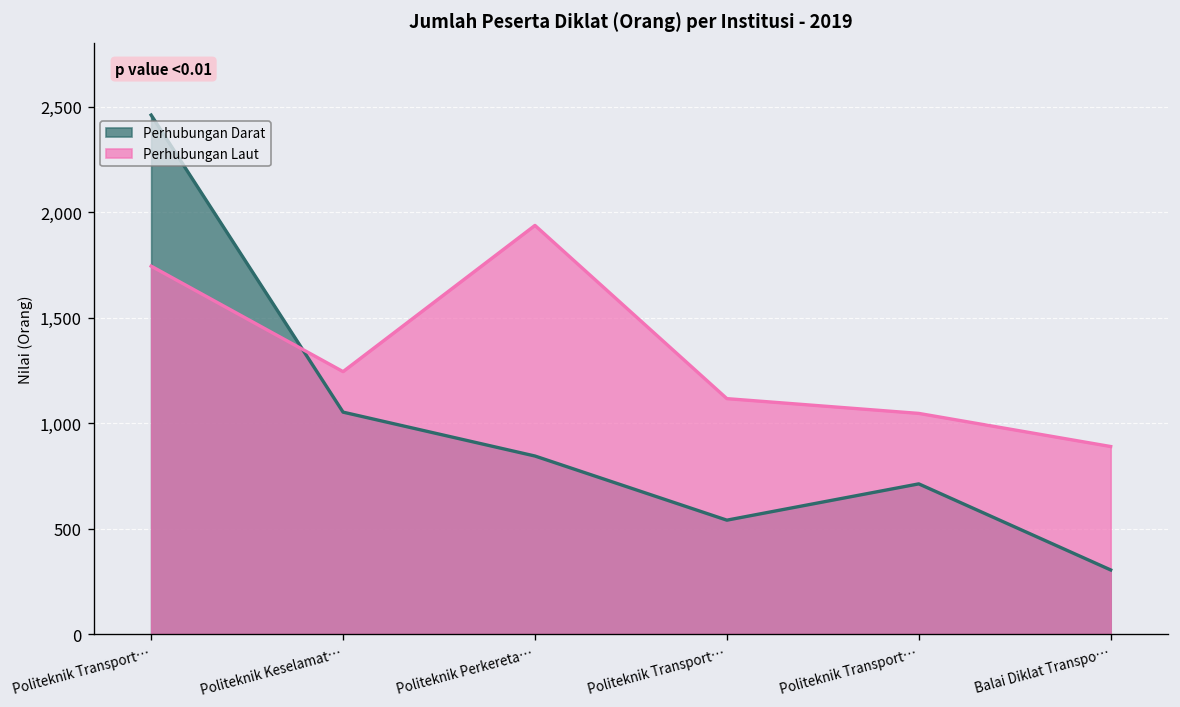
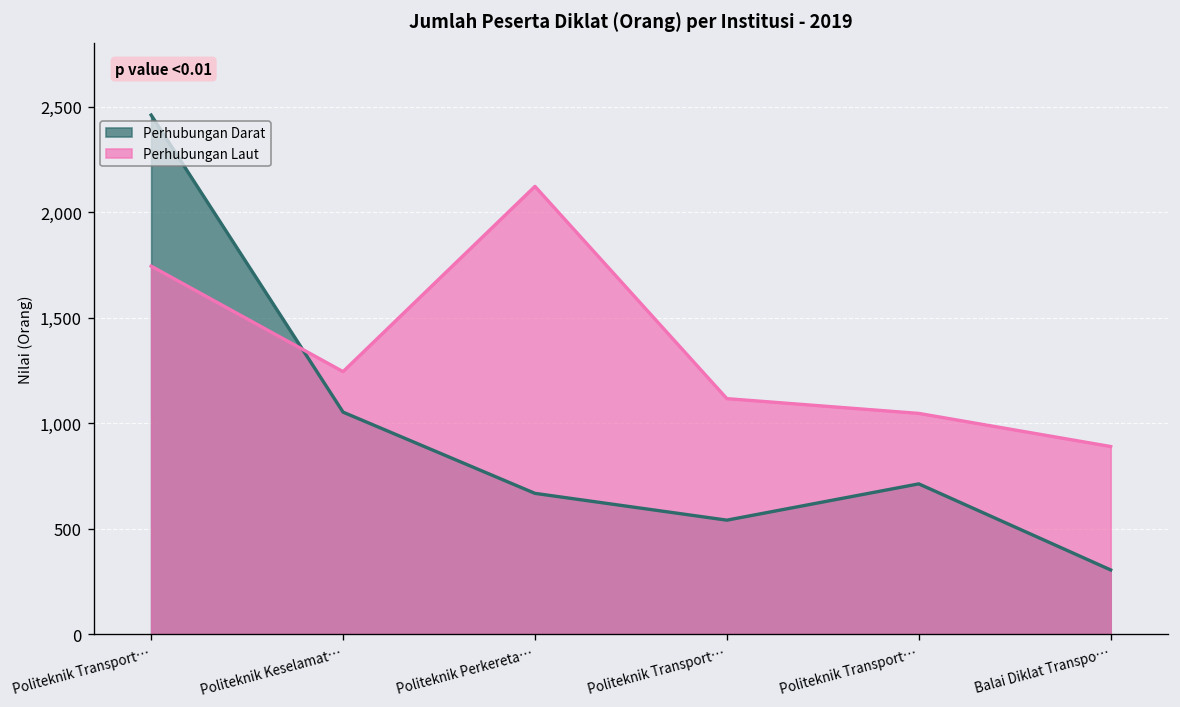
  {
    "Perhubungan Darat": {
      "Politeknik Keselamat…": "1,050",
-     "Politeknik Perkereta…": "840",
+     "Politeknik Perkereta…": "670",
      "Balai Diklat Transpo…": "300"
    },
    "Perhubungan Laut": {
      "Politeknik Keselamat…": "1,240",
-     "Politeknik Perkereta…": "1,940",
+     "Politeknik Perkereta…": "2,120",
      "Balai Diklat Transpo…": "890"
    }
  }
